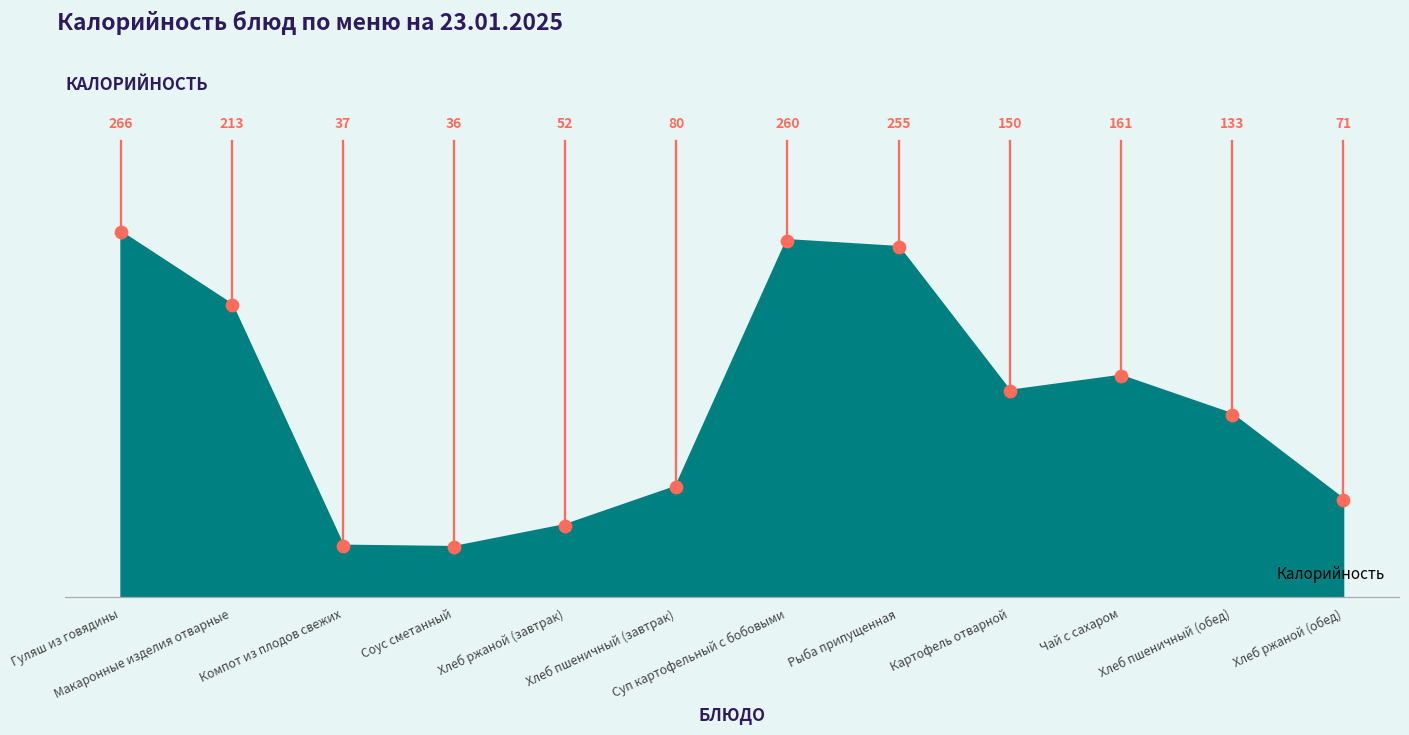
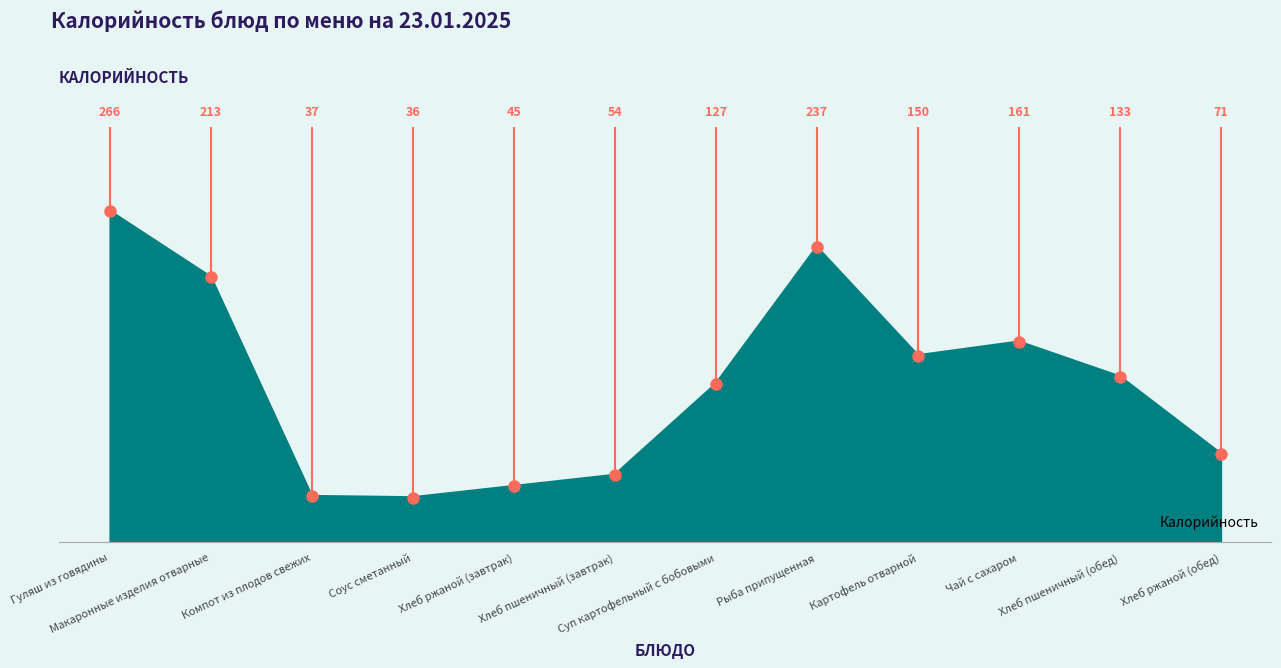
  {
    "Калорийность": {
-     "Хлеб ржаной (завтрак)": 52,
-     "Хлеб пшеничный (завтрак)": 80,
-     "Суп картофельный с бобовыми": 260,
-     "Рыба припущенная": 255
+     "Хлеб ржаной (завтрак)": 45,
+     "Хлеб пшеничный (завтрак)": 54,
+     "Суп картофельный с бобовыми": 127,
+     "Рыба припущенная": 237
    }
  }
